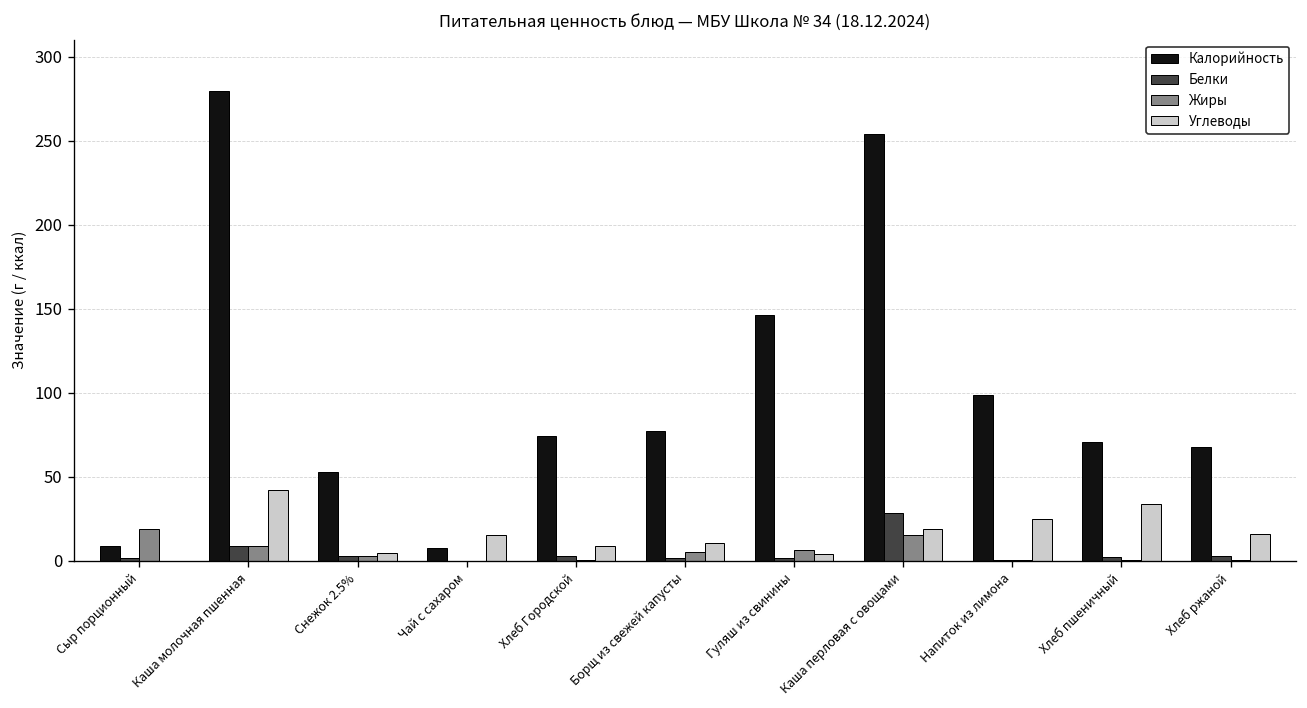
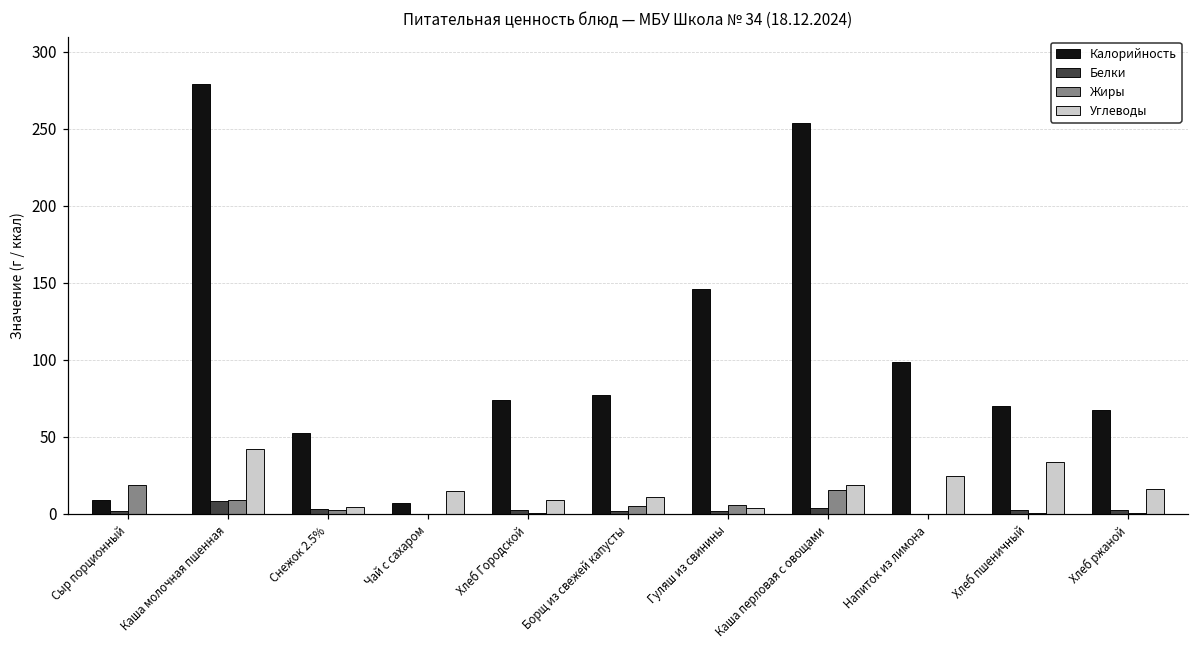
  {
    "Калорийность": {
      "Сыр порционный": 9,
      "Каша молочная пшенная": 279,
      "Снежок 2.5%": 53,
      "Чай с сахаром": 7,
      "Хлеб Городской": 74,
      "Борщ из свежей капусты": 77,
      "Гуляш из свинины": 146,
      "Каша перловая с овощами": 254,
      "Напиток из лимона": 98,
      "Хлеб пшеничный": 70,
      "Хлеб ржаной": 68
    },
    "Белки": {
      "Каша молочная пшенная": 9,
      "Снежок 2.5%": 3,
      "Чай с сахаром": 0,
      "Хлеб Городской": 2,
-     "Каша перловая с овощами": 28,
+     "Каша перловая с овощами": 4,
      "Хлеб пшеничный": 2,
      "Хлеб ржаной": 3
    },
    "Жиры": {
      "Сыр порционный": 19,
      "Каша молочная пшенная": 9,
      "Снежок 2.5%": 3,
      "Чай с сахаром": 0,
      "Борщ из свежей капусты": 5,
      "Гуляш из свинины": 6,
      "Каша перловая с овощами": 15
    },
    "Углеводы": {
      "Сыр порционный": 0,
      "Каша молочная пшенная": 42,
      "Снежок 2.5%": 5,
      "Чай с сахаром": 15,
      "Хлеб Городской": 9,
      "Борщ из свежей капусты": 11,
      "Гуляш из свинины": 4,
      "Каша перловая с овощами": 19,
      "Напиток из лимона": 24,
      "Хлеб пшеничный": 34,
      "Хлеб ржаной": 16
    }
  }
